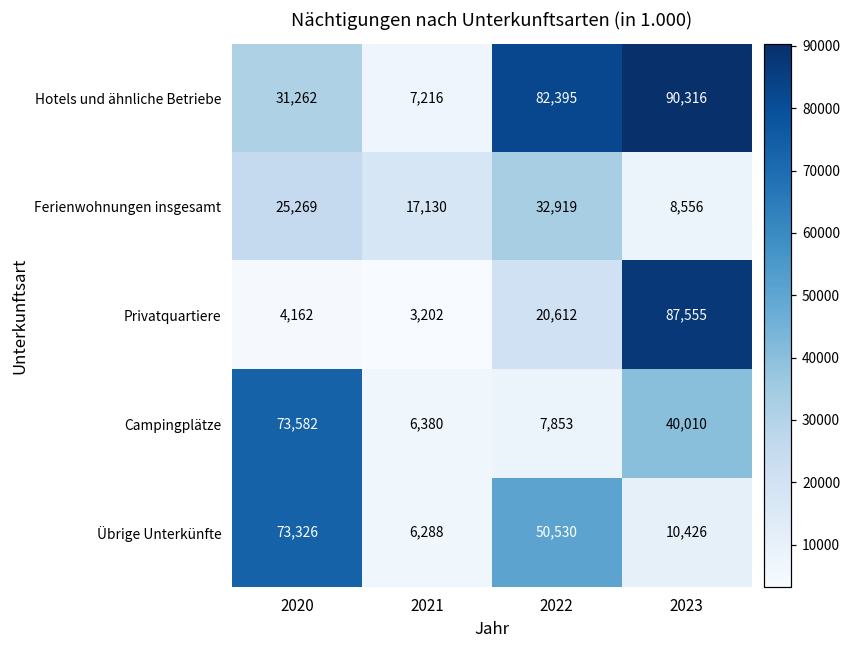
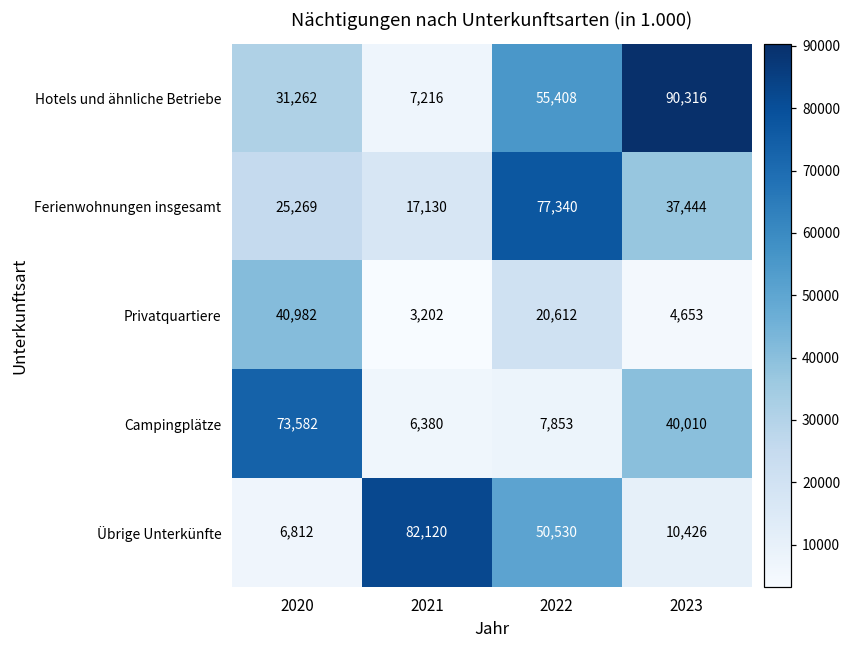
  {
    "Hotels und ähnliche Betriebe": {
      "2020": "31,262",
      "2021": "7,216",
-     "2022": "82,395",
+     "2022": "55,408",
      "2023": "90,316"
    },
    "Ferienwohnungen insgesamt": {
      "2020": "25,269",
      "2021": "17,130",
-     "2022": "32,919",
-     "2023": "8,556"
+     "2022": "77,340",
+     "2023": "37,444"
    },
    "Privatquartiere": {
-     "2020": "4,162",
+     "2020": "40,982",
      "2021": "3,202",
      "2022": "20,612",
-     "2023": "87,555"
+     "2023": "4,653"
    },
    "Campingplätze": {
      "2020": "73,582",
      "2021": "6,380",
      "2022": "7,853",
      "2023": "40,010"
    },
    "Übrige Unterkünfte": {
-     "2020": "73,326",
-     "2021": "6,288",
+     "2020": "6,812",
+     "2021": "82,120",
      "2022": "50,530",
      "2023": "10,426"
    }
  }
